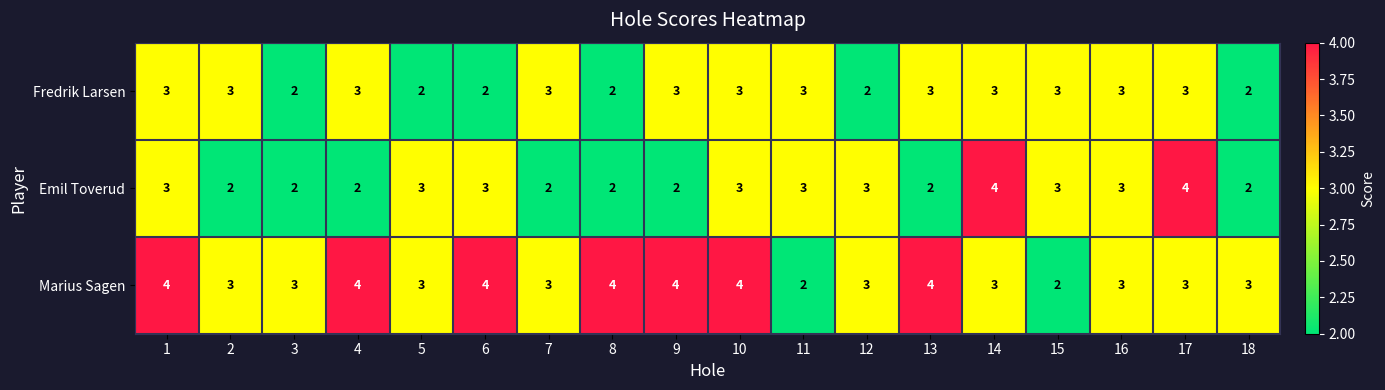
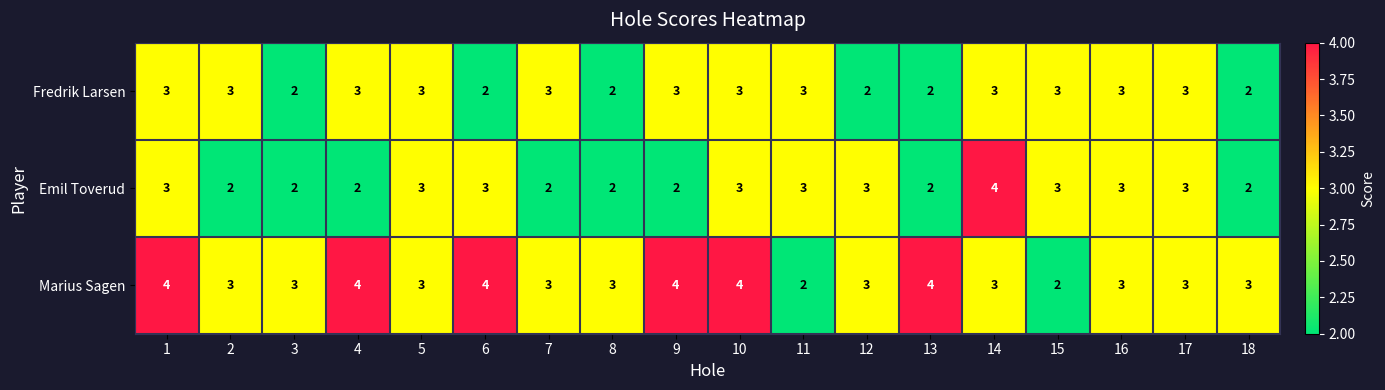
  {
    "Fredrik Larsen": {
      "1": 3,
      "2": 3,
      "3": 2,
      "4": 3,
-     "5": 2,
+     "5": 3,
      "6": 2,
      "7": 3,
      "8": 2,
      "9": 3,
      "10": 3,
      "11": 3,
      "12": 2,
-     "13": 3,
+     "13": 2,
      "14": 3,
      "15": 3,
      "16": 3,
      "17": 3,
      "18": 2
    },
    "Emil Toverud": {
      "1": 3,
      "2": 2,
      "3": 2,
      "4": 2,
      "5": 3,
      "6": 3,
      "7": 2,
      "8": 2,
      "9": 2,
      "10": 3,
      "11": 3,
      "12": 3,
      "13": 2,
      "14": 4,
      "15": 3,
      "16": 3,
-     "17": 4,
+     "17": 3,
      "18": 2
    },
    "Marius Sagen": {
      "1": 4,
      "2": 3,
      "3": 3,
      "4": 4,
      "5": 3,
      "6": 4,
      "7": 3,
-     "8": 4,
+     "8": 3,
      "9": 4,
      "10": 4,
      "11": 2,
      "12": 3,
      "13": 4,
      "14": 3,
      "15": 2,
      "16": 3,
      "17": 3,
      "18": 3
    }
  }
